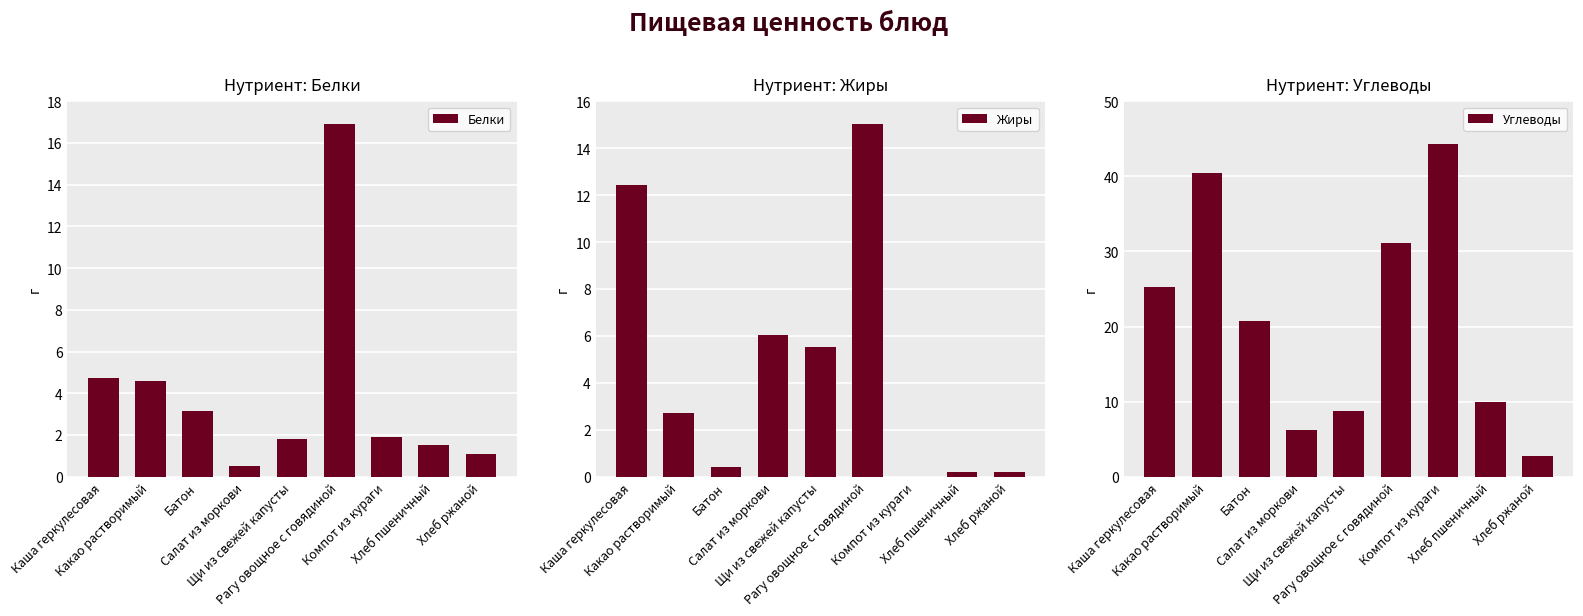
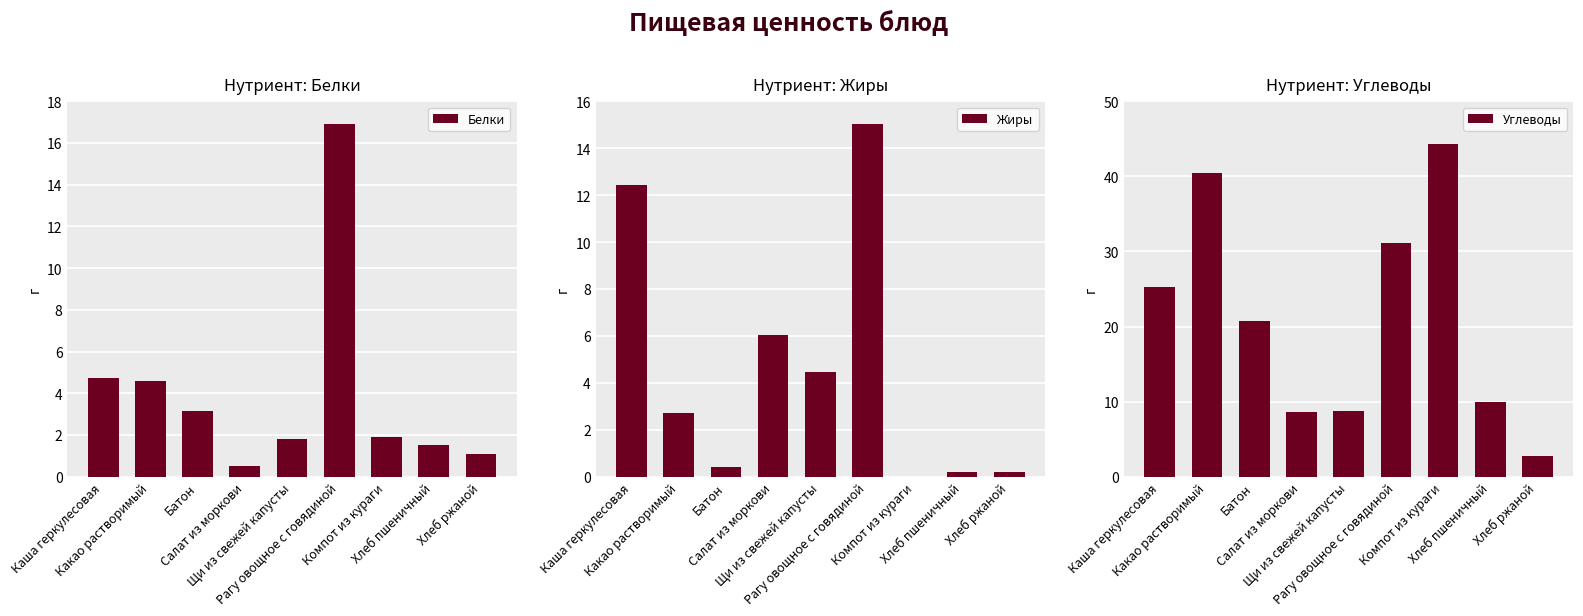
  {
    "Нутриент: Белки": {
      "Каша геркулесовая": 4.7,
      "Какао растворимый": 4.6,
      "Батон": 3.2,
      "Салат из моркови": 0.5,
      "Щи из свежей капусты": 1.8,
      "Рагу овощное с говядиной": 16.9,
      "Компот из кураги": 1.9,
      "Хлеб пшеничный": 1.5,
      "Хлеб ржаной": 1.1
    },
    "Нутриент: Жиры": {
      "Каша геркулесовая": 12.4,
      "Какао растворимый": 2.7,
      "Батон": 0.4,
      "Салат из моркови": 6.0,
-     "Щи из свежей капусты": 5.5,
+     "Щи из свежей капусты": 4.5,
      "Рагу овощное с говядиной": 15.0,
      "Компот из кураги": 0.0,
      "Хлеб пшеничный": 0.2,
      "Хлеб ржаной": 0.2
    },
    "Нутриент: Углеводы": {
      "Каша геркулесовая": 25,
      "Какао растворимый": 40,
      "Батон": 21,
-     "Салат из моркови": 6,
+     "Салат из моркови": 9,
      "Щи из свежей капусты": 9,
      "Рагу овощное с говядиной": 31,
      "Компот из кураги": 44,
      "Хлеб пшеничный": 10,
      "Хлеб ржаной": 3
    }
  }
